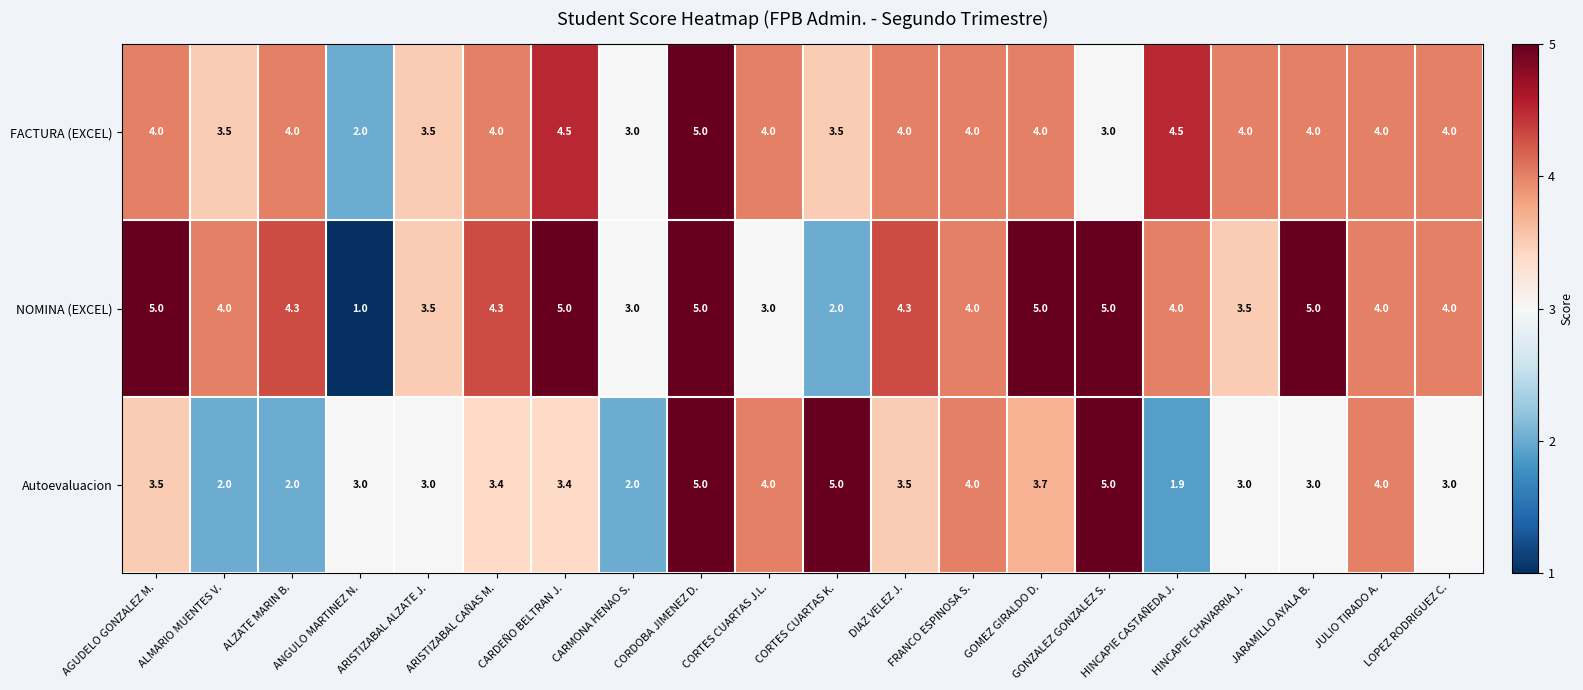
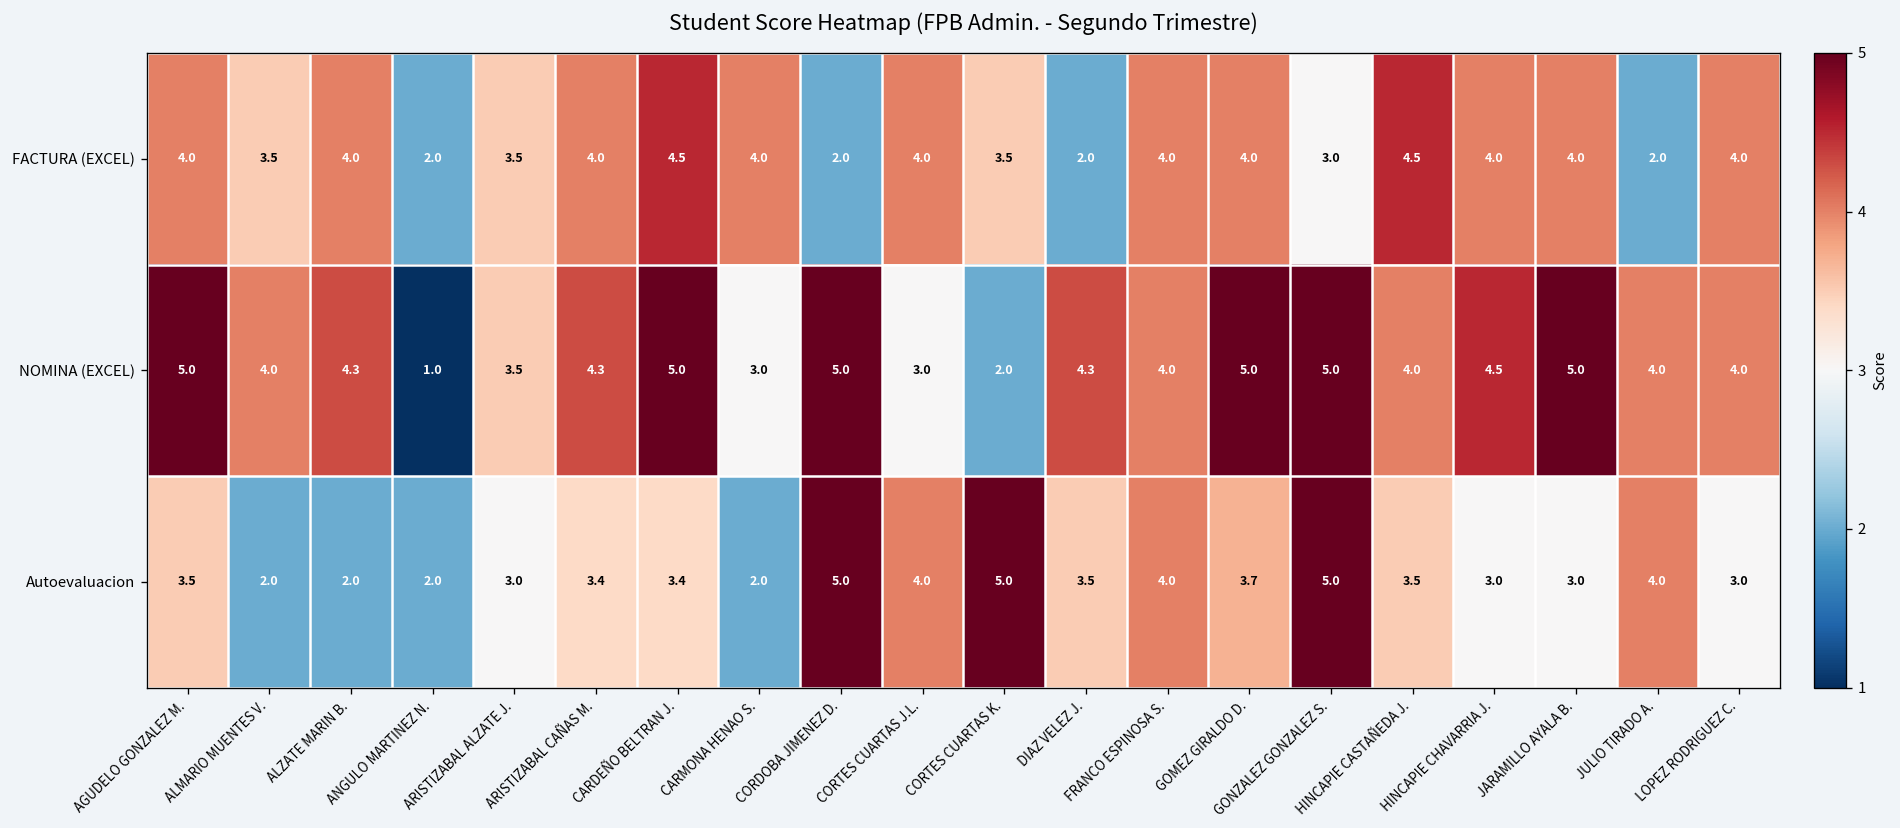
  {
    "FACTURA (EXCEL)": {
      "AGUDELO GONZALEZ M.": 4.0,
      "ALMARIO MUENTES V.": 3.5,
      "ALZATE MARIN B.": 4.0,
      "ANGULO MARTINEZ N.": 2.0,
      "ARISTIZABAL ALZATE J.": 3.5,
      "ARISTIZABAL CAÑAS M.": 4.0,
      "CARDEÑO BELTRAN J.": 4.5,
-     "CARMONA HENAO S.": 3.0,
-     "CORDOBA JIMENEZ D.": 5.0,
+     "CARMONA HENAO S.": 4.0,
+     "CORDOBA JIMENEZ D.": 2.0,
      "CORTES CUARTAS J.L.": 4.0,
      "CORTES CUARTAS K.": 3.5,
-     "DIAZ VELEZ J.": 4.0,
+     "DIAZ VELEZ J.": 2.0,
      "FRANCO ESPINOSA S.": 4.0,
      "GOMEZ GIRALDO D.": 4.0,
      "GONZALEZ GONZALEZ S.": 3.0,
      "HINCAPIE CASTAÑEDA J.": 4.5,
      "HINCAPIE CHAVARRIA J.": 4.0,
      "JARAMILLO AYALA B.": 4.0,
-     "JULIO TIRADO A.": 4.0,
+     "JULIO TIRADO A.": 2.0,
      "LOPEZ RODRIGUEZ C.": 4.0
    },
    "NOMINA (EXCEL)": {
      "AGUDELO GONZALEZ M.": 5.0,
      "ALMARIO MUENTES V.": 4.0,
      "ALZATE MARIN B.": 4.3,
      "ANGULO MARTINEZ N.": 1.0,
      "ARISTIZABAL ALZATE J.": 3.5,
      "ARISTIZABAL CAÑAS M.": 4.3,
      "CARDEÑO BELTRAN J.": 5.0,
      "CARMONA HENAO S.": 3.0,
      "CORDOBA JIMENEZ D.": 5.0,
      "CORTES CUARTAS J.L.": 3.0,
      "CORTES CUARTAS K.": 2.0,
      "DIAZ VELEZ J.": 4.3,
      "FRANCO ESPINOSA S.": 4.0,
      "GOMEZ GIRALDO D.": 5.0,
      "GONZALEZ GONZALEZ S.": 5.0,
      "HINCAPIE CASTAÑEDA J.": 4.0,
-     "HINCAPIE CHAVARRIA J.": 3.5,
+     "HINCAPIE CHAVARRIA J.": 4.5,
      "JARAMILLO AYALA B.": 5.0,
      "JULIO TIRADO A.": 4.0,
      "LOPEZ RODRIGUEZ C.": 4.0
    },
    "Autoevaluacion": {
      "AGUDELO GONZALEZ M.": 3.5,
      "ALMARIO MUENTES V.": 2.0,
      "ALZATE MARIN B.": 2.0,
-     "ANGULO MARTINEZ N.": 3.0,
+     "ANGULO MARTINEZ N.": 2.0,
      "ARISTIZABAL ALZATE J.": 3.0,
      "ARISTIZABAL CAÑAS M.": 3.4,
      "CARDEÑO BELTRAN J.": 3.4,
      "CARMONA HENAO S.": 2.0,
      "CORDOBA JIMENEZ D.": 5.0,
      "CORTES CUARTAS J.L.": 4.0,
      "CORTES CUARTAS K.": 5.0,
      "DIAZ VELEZ J.": 3.5,
      "FRANCO ESPINOSA S.": 4.0,
      "GOMEZ GIRALDO D.": 3.7,
      "GONZALEZ GONZALEZ S.": 5.0,
-     "HINCAPIE CASTAÑEDA J.": 1.9,
+     "HINCAPIE CASTAÑEDA J.": 3.5,
      "HINCAPIE CHAVARRIA J.": 3.0,
      "JARAMILLO AYALA B.": 3.0,
      "JULIO TIRADO A.": 4.0,
      "LOPEZ RODRIGUEZ C.": 3.0
    }
  }
